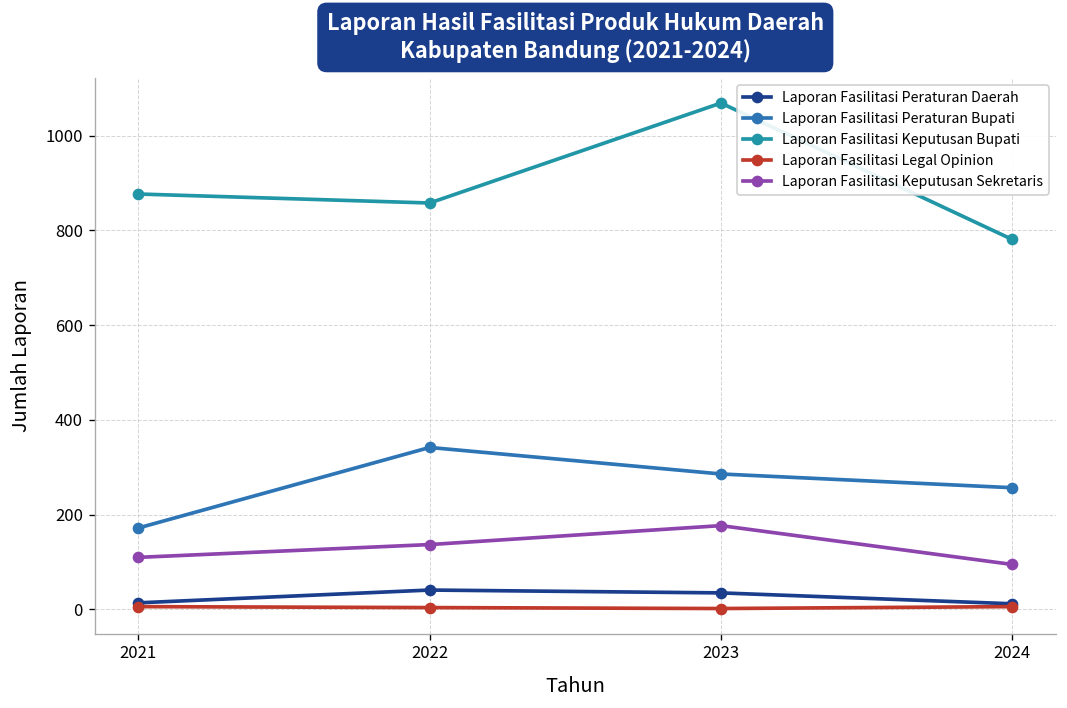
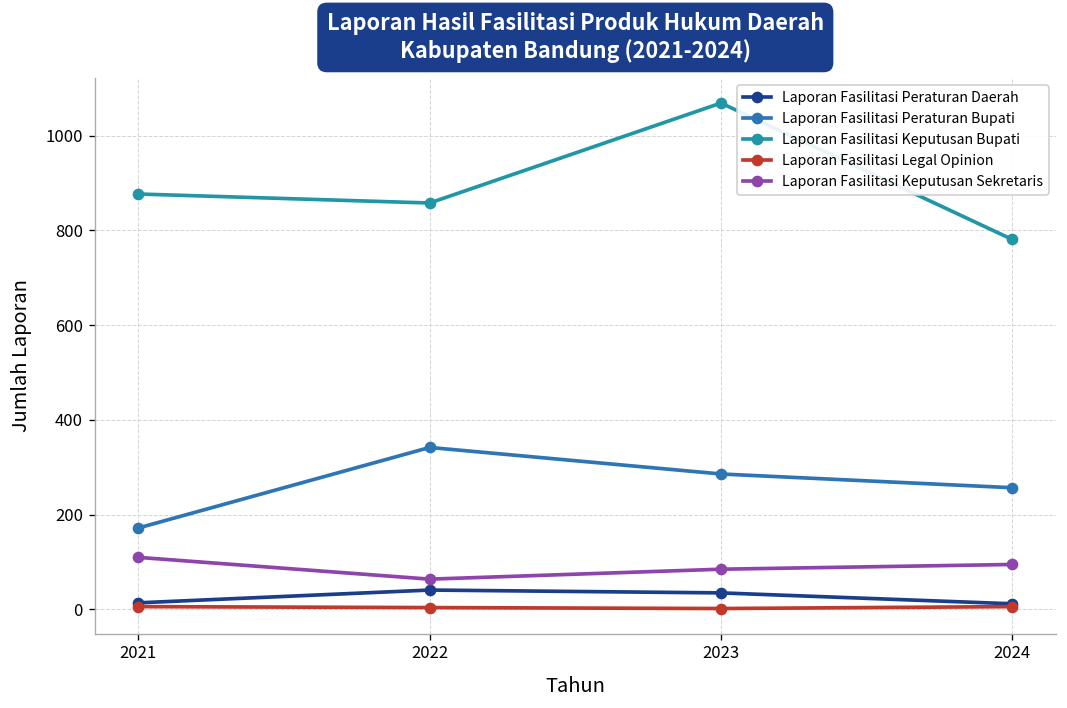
  {
    "Laporan Fasilitasi Peraturan Daerah": {
      "2021": 10,
      "2022": 40,
      "2023": 40
    },
    "Laporan Fasilitasi Legal Opinion": {
      "2021": 10,
      "2022": 0,
      "2023": 0
    },
    "Laporan Fasilitasi Keputusan Sekretaris": {
      "2021": 110,
-     "2022": 140,
-     "2023": 180,
+     "2022": 60,
+     "2023": 90,
      "2024": 100
    }
  }
